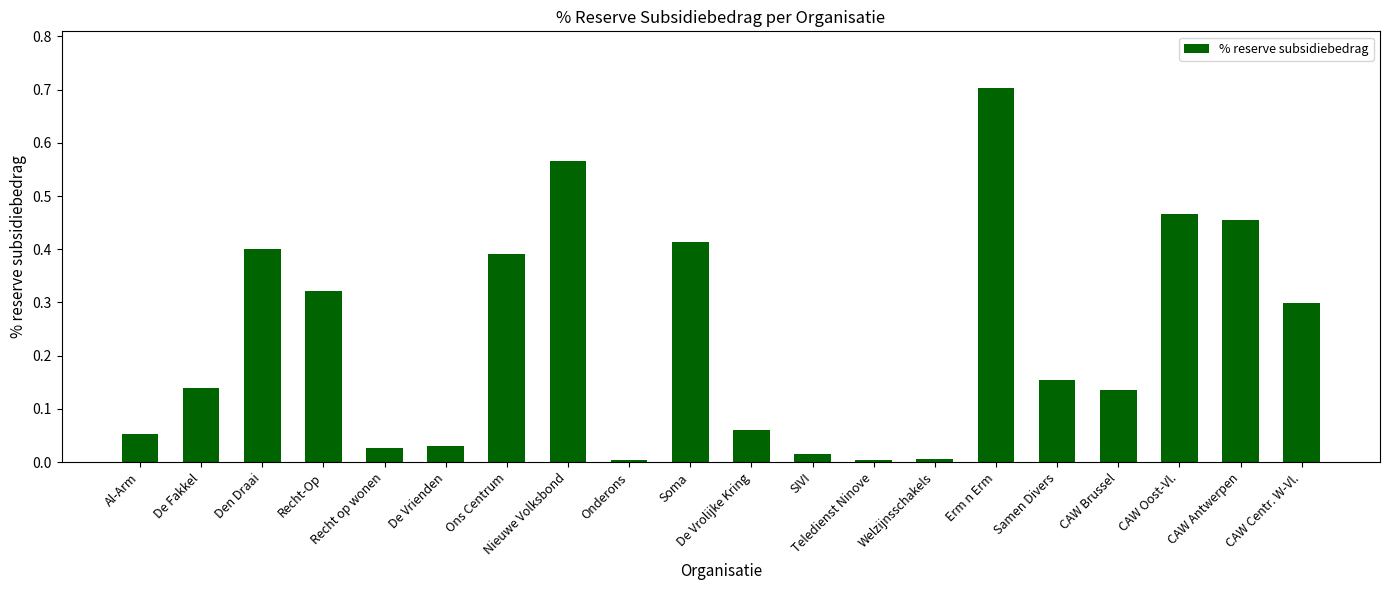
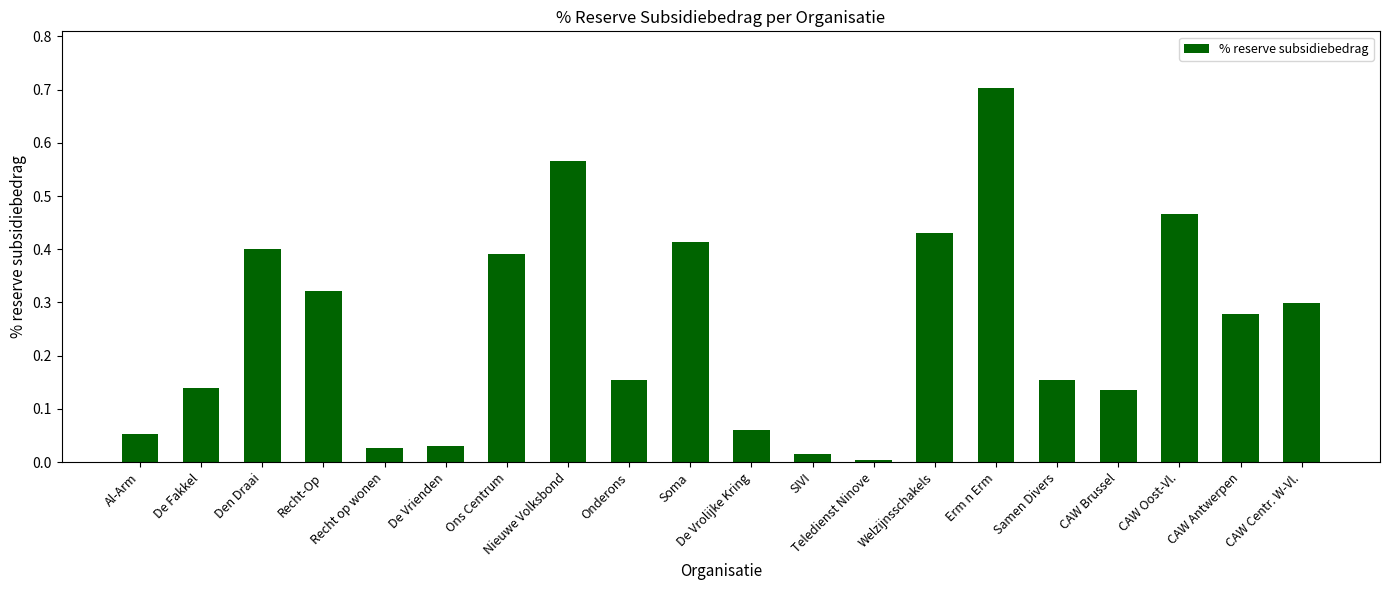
  {
    "Al-Arm": 0.05,
    "De Fakkel": 0.14,
    "Den Draai": 0.40,
    "Recht-Op": 0.32,
    "Recht op wonen": 0.03,
    "De Vrienden": 0.03,
    "Ons Centrum": 0.39,
    "Nieuwe Volksbond": 0.57,
-   "Onderons": 0.00,
+   "Onderons": 0.15,
    "Soma": 0.41,
    "De Vrolijke Kring": 0.06,
    "SIVI": 0.02,
-   "Welzijnsschakels": 0.01,
+   "Welzijnsschakels": 0.43,
    "Erm n Erm": 0.70,
    "Samen Divers": 0.15,
    "CAW Brussel": 0.14,
    "CAW Oost-Vl.": 0.47,
-   "CAW Antwerpen": 0.46,
+   "CAW Antwerpen": 0.28,
    "CAW Centr. W-Vl.": 0.30
  }
